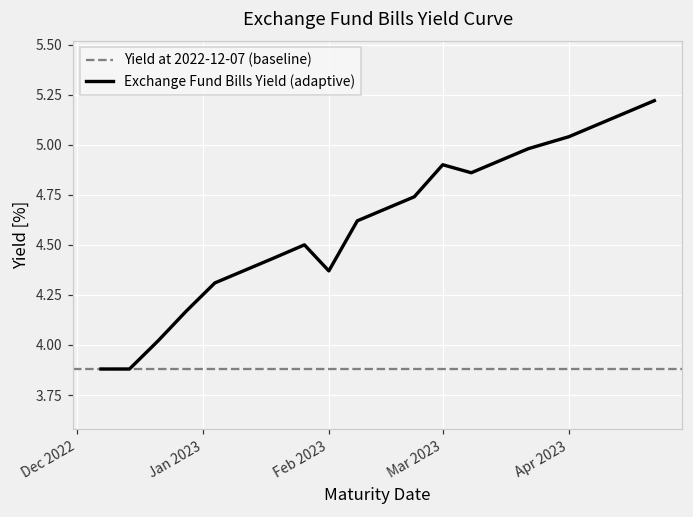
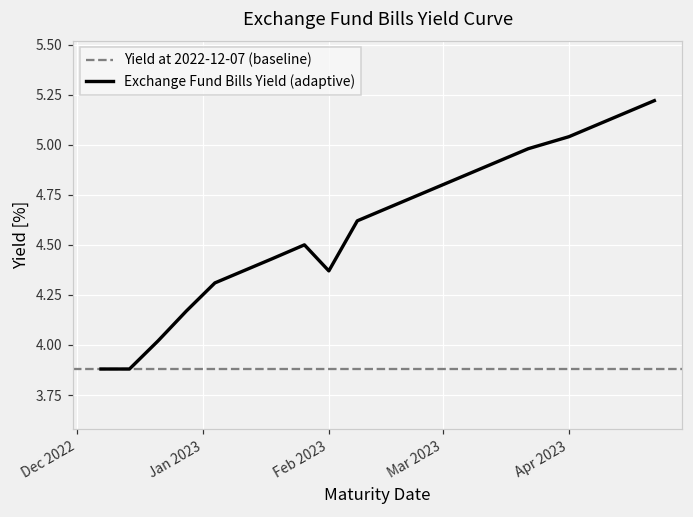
  {
    "Feb 2023": 4.37,
-   "Mar 2023": 4.9,
+   "Mar 2023": 4.8,
    "Apr 2023": 5.04
  }
